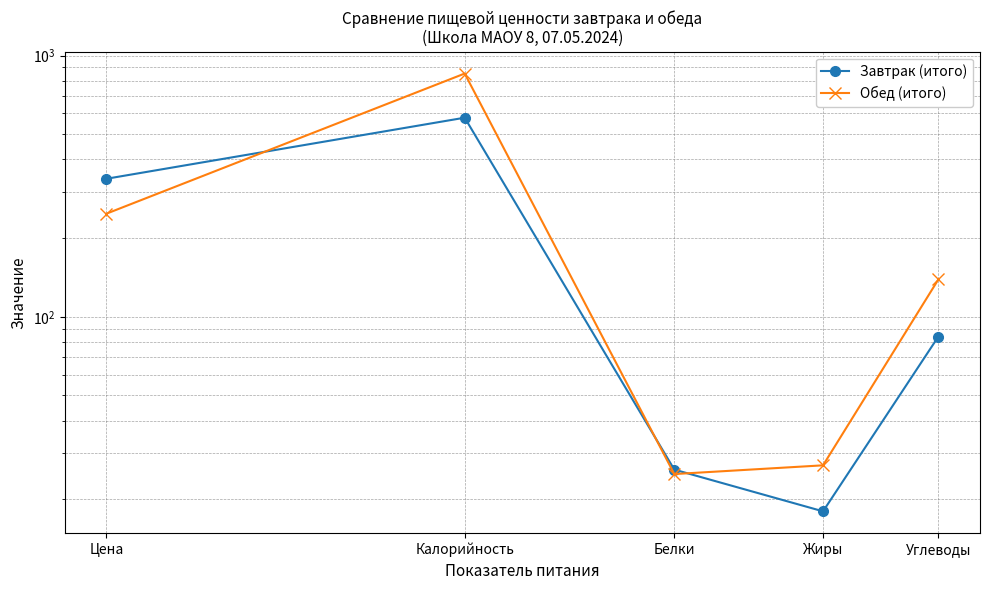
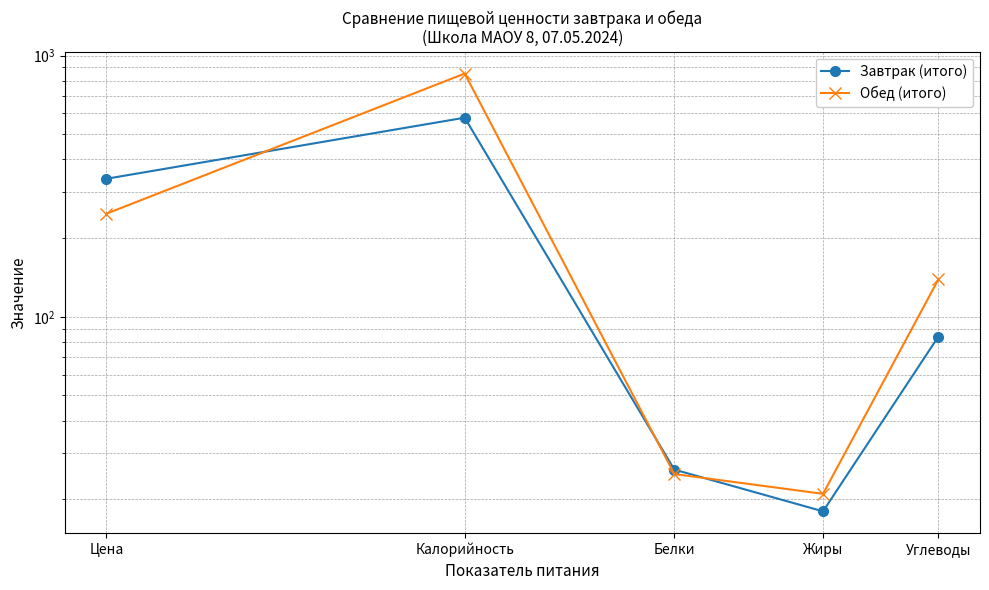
  {
    "Завтрак (итого)": {
      "Цена": 340,
      "Калорийность": 580,
      "Белки": 26,
      "Жиры": 18,
      "Углеводы": 84
    },
    "Обед (итого)": {
      "Цена": 250,
      "Калорийность": 850,
      "Белки": 25,
-     "Жиры": 27,
+     "Жиры": 21,
      "Углеводы": 140
    }
  }
